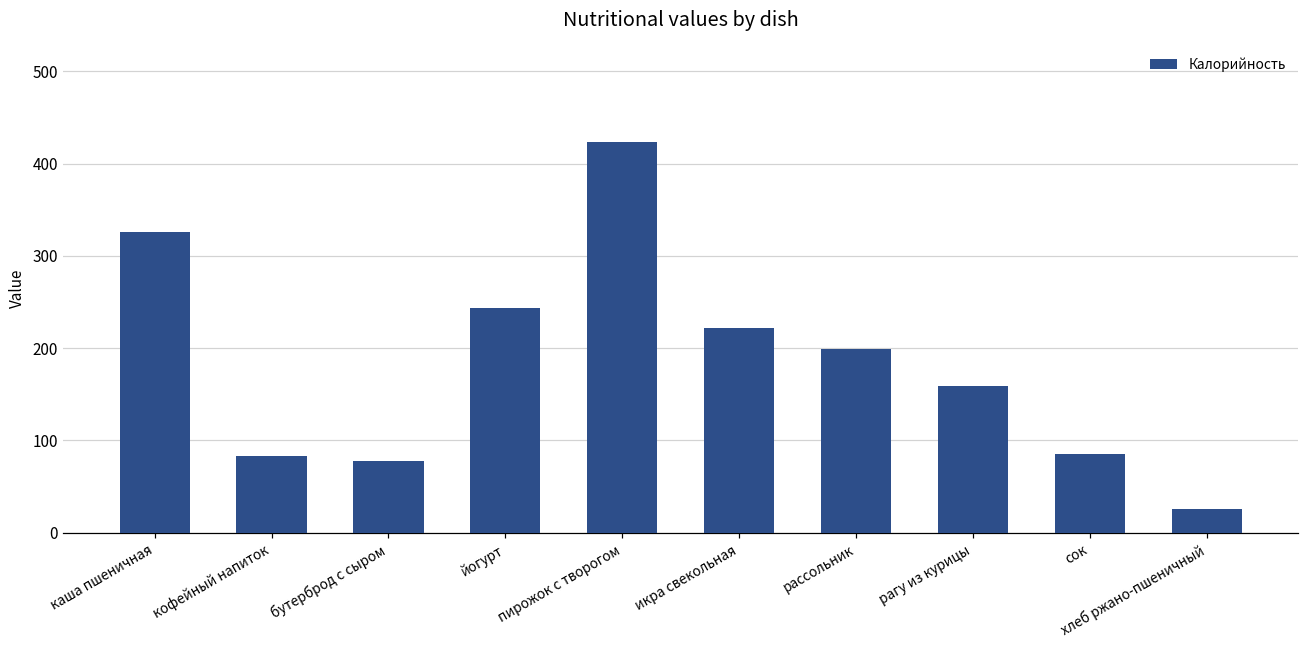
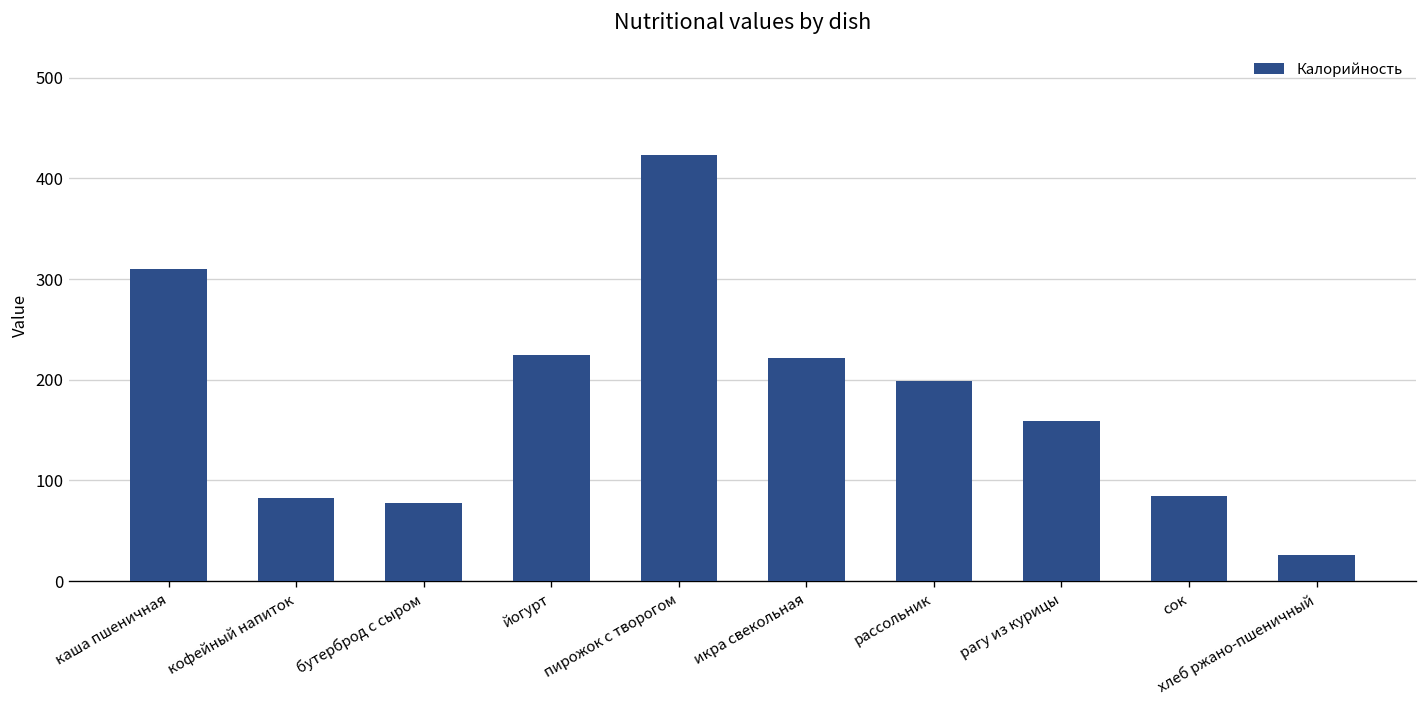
  {
-   "каша пшеничная": 330,
+   "каша пшеничная": 310,
    "кофейный напиток": 80,
    "бутерброд с сыром": 80,
-   "йогурт": 240,
+   "йогурт": 230,
    "пирожок с творогом": 420,
    "икра свекольная": 220,
    "рассольник": 200,
    "рагу из курицы": 160,
    "сок": 90,
    "хлеб ржано-пшеничный": 30
  }
